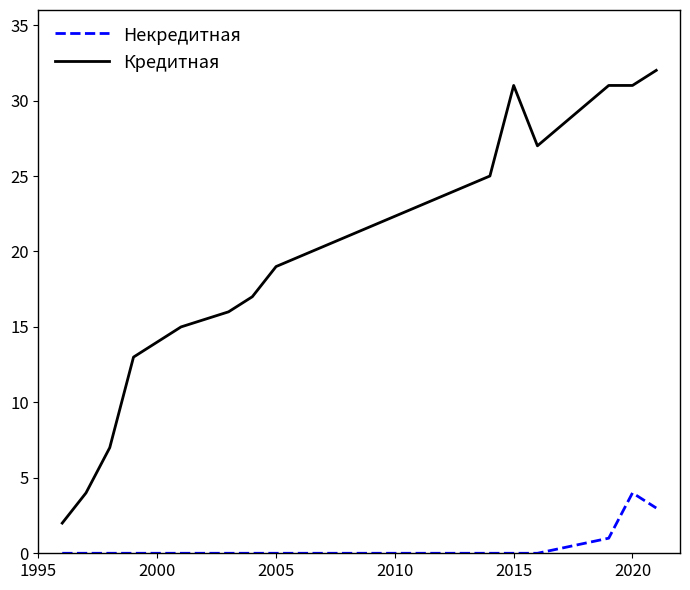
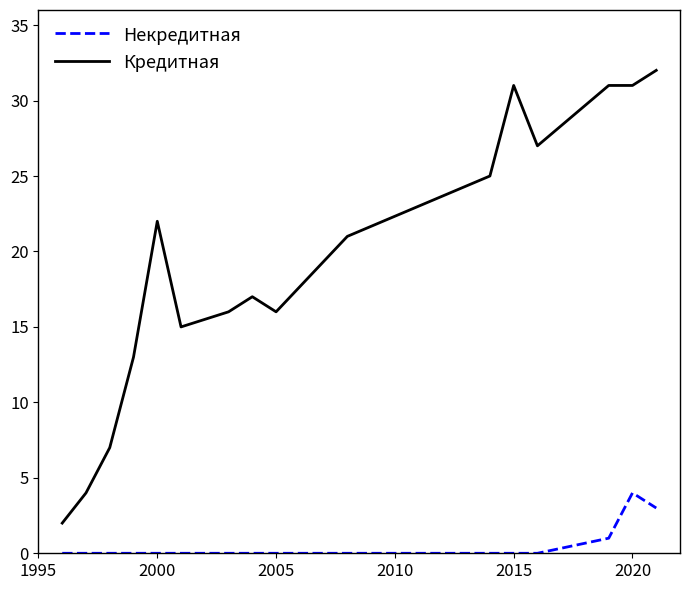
  {
    "Некредитная": {
      "2000": 0,
      "2005": 0,
      "2015": 0,
      "2020": 4
    },
    "Кредитная": {
-     "2000": 14,
-     "2005": 19,
+     "2000": 22,
+     "2005": 16,
      "2015": 31,
      "2020": 31
    }
  }
